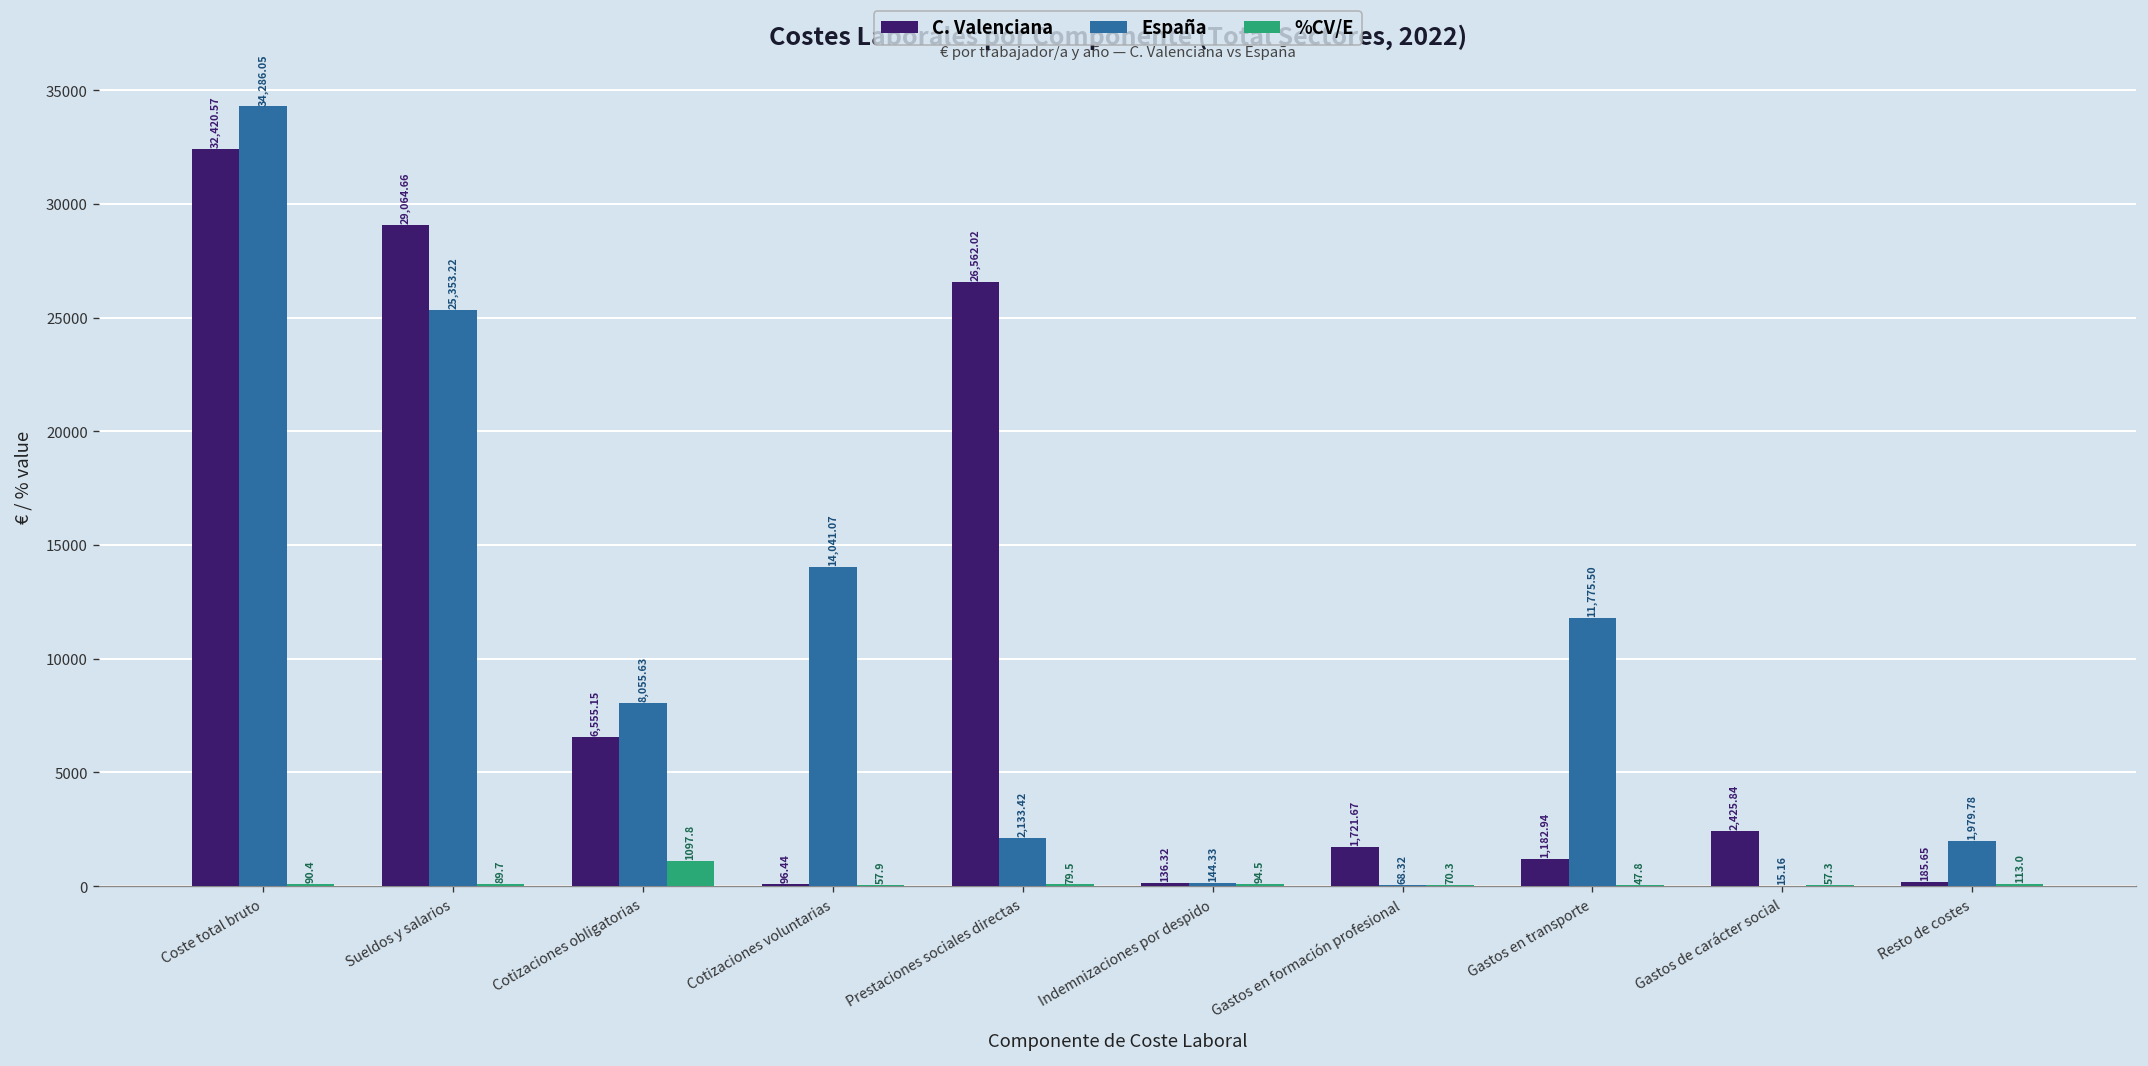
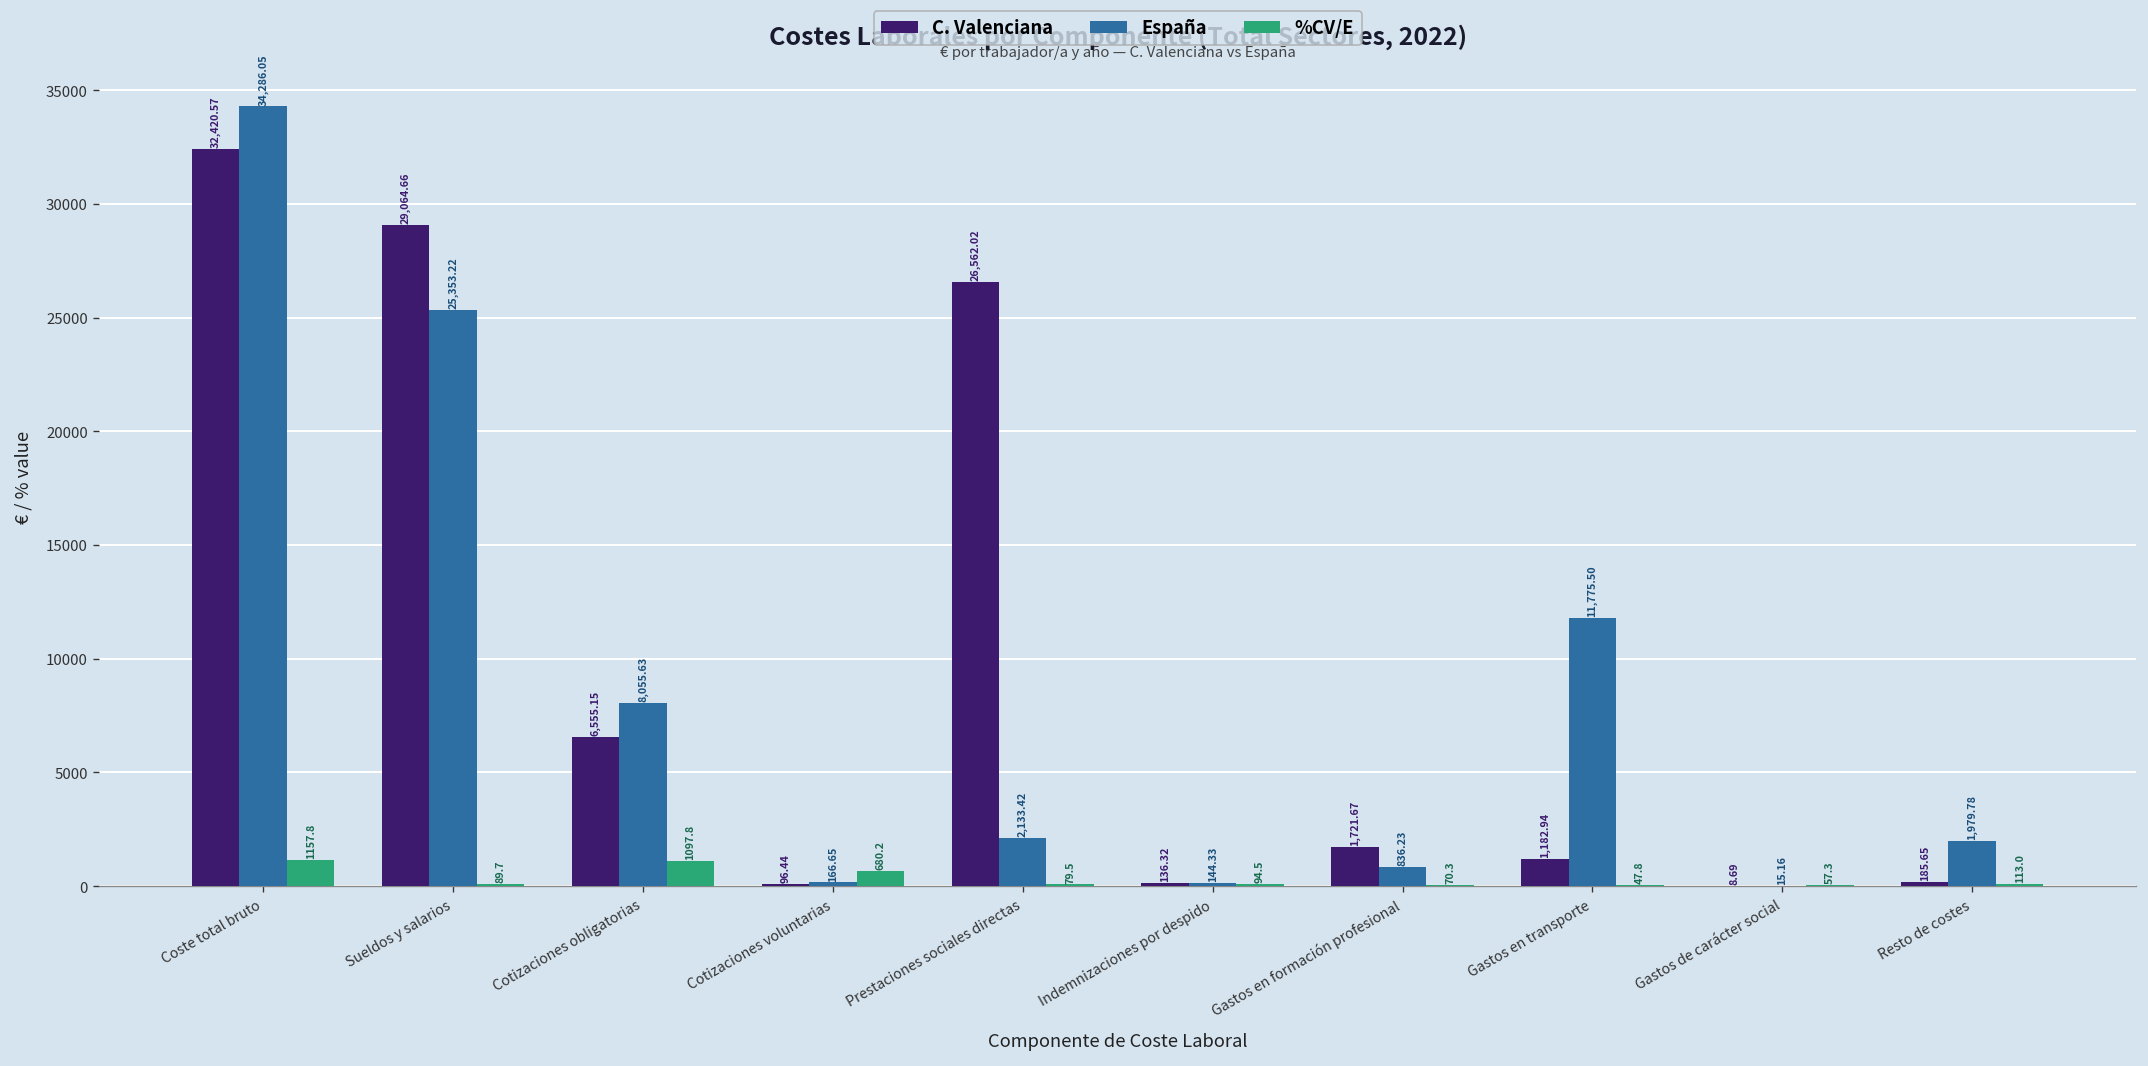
  {
    "C. Valenciana": {
      "Coste total bruto": "32,420.57",
      "Sueldos y salarios": "29,064.66",
      "Cotizaciones obligatorias": "6,555.15",
      "Cotizaciones voluntarias": "96.44",
      "Prestaciones sociales directas": "26,562.02",
      "Indemnizaciones por despido": "136.32",
      "Gastos en formación profesional": "1,721.67",
      "Gastos en transporte": "1,182.94",
-     "Gastos de carácter social": "2,425.84",
+     "Gastos de carácter social": "8.69",
      "Resto de costes": "185.65"
    },
    "España": {
      "Coste total bruto": "34,286.05",
      "Sueldos y salarios": "25,353.22",
      "Cotizaciones obligatorias": "8,055.63",
-     "Cotizaciones voluntarias": "14,041.07",
+     "Cotizaciones voluntarias": "166.65",
      "Prestaciones sociales directas": "2,133.42",
      "Indemnizaciones por despido": "144.33",
-     "Gastos en formación profesional": "68.32",
+     "Gastos en formación profesional": "836.23",
      "Gastos en transporte": "11,775.50",
      "Gastos de carácter social": "15.16",
      "Resto de costes": "1,979.78"
    },
    "%CV/E": {
-     "Coste total bruto": "90.4",
+     "Coste total bruto": "1157.8",
      "Sueldos y salarios": "89.7",
      "Cotizaciones obligatorias": "1097.8",
-     "Cotizaciones voluntarias": "57.9",
+     "Cotizaciones voluntarias": "680.2",
      "Prestaciones sociales directas": "79.5",
      "Indemnizaciones por despido": "94.5",
      "Gastos en formación profesional": "70.3",
      "Gastos en transporte": "47.8",
      "Gastos de carácter social": "57.3",
      "Resto de costes": "113.0"
    }
  }
